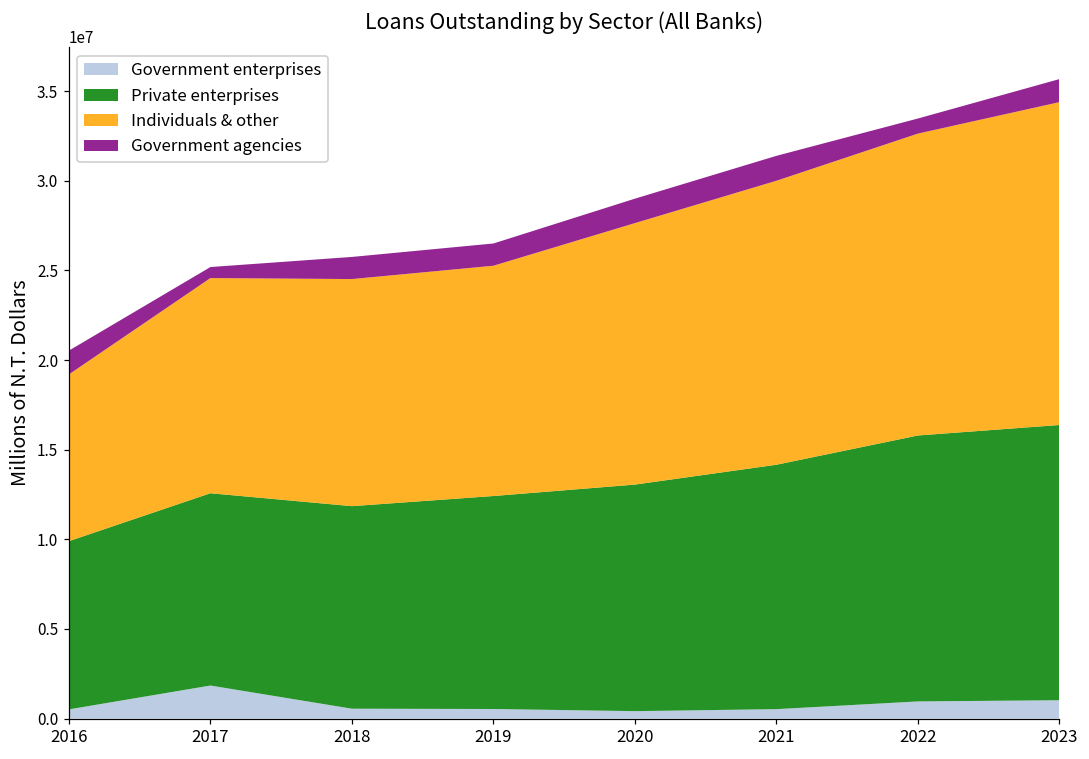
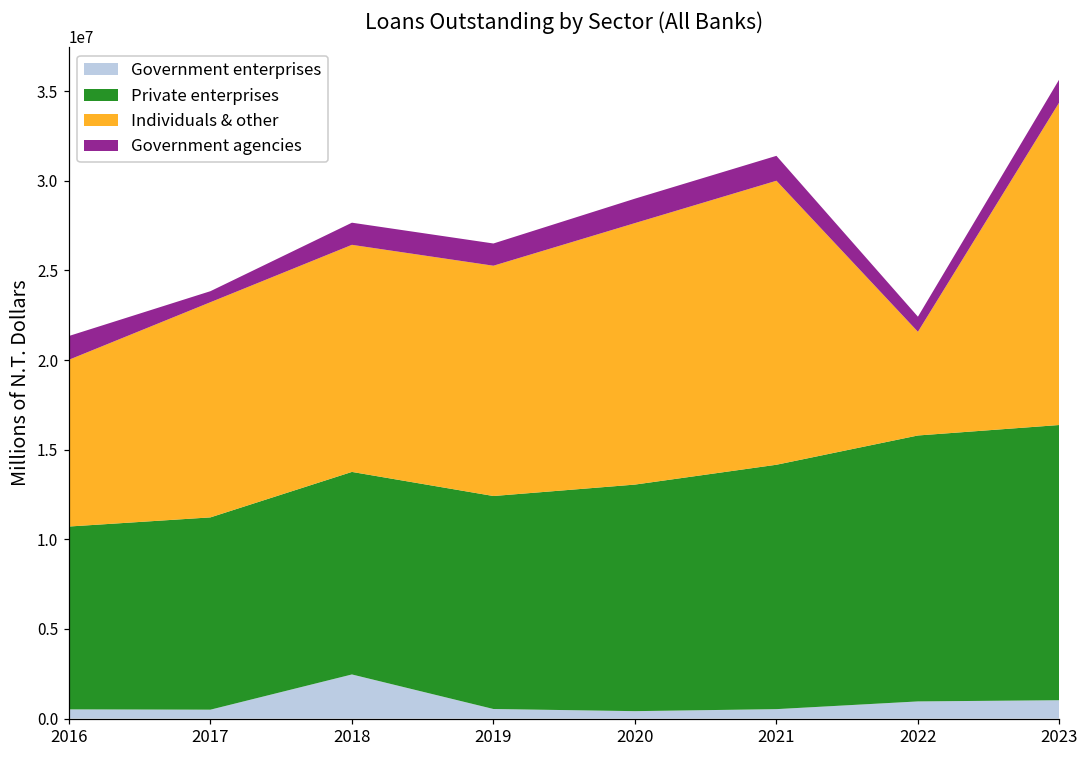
  {
    "Government enterprises": {
      "2016": 500000,
-     "2017": 1800000,
-     "2018": 600000,
+     "2017": 500000,
+     "2018": 2500000,
      "2019": 500000,
      "2020": 400000,
      "2021": 500000,
      "2022": 1000000,
      "2023": 1000000
    },
    "Private enterprises": {
-     "2016": 9400000,
+     "2016": 10200000,
      "2017": 10700000,
      "2018": 11300000,
      "2019": 11900000,
      "2020": 12600000,
      "2021": 13600000,
      "2022": 14800000,
      "2023": 15400000
    },
    "Individuals & other": {
      "2016": 9300000,
      "2017": 12000000,
      "2018": 12700000,
      "2019": 12800000,
      "2020": 14600000,
      "2021": 15800000,
-     "2022": 16800000,
+     "2022": 5800000,
      "2023": 18000000
    },
    "Government agencies": {
      "2016": 1300000,
      "2017": 600000,
      "2018": 1200000,
      "2019": 1200000,
      "2020": 1400000,
      "2021": 1400000,
      "2022": 800000,
      "2023": 1300000
    }
  }
